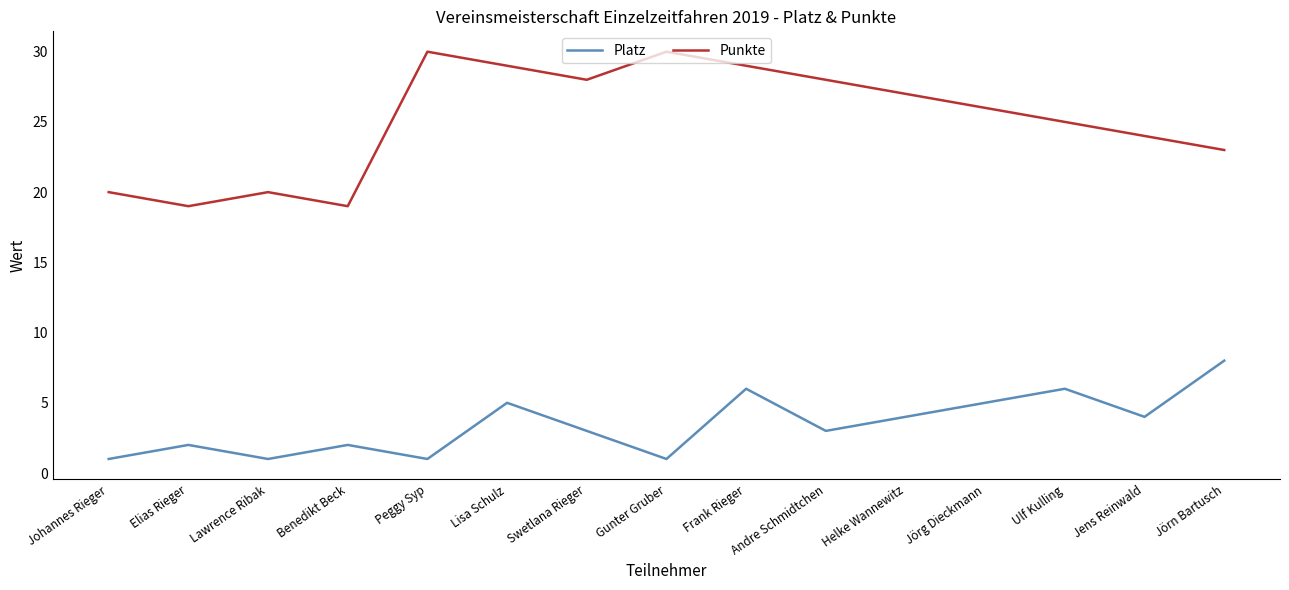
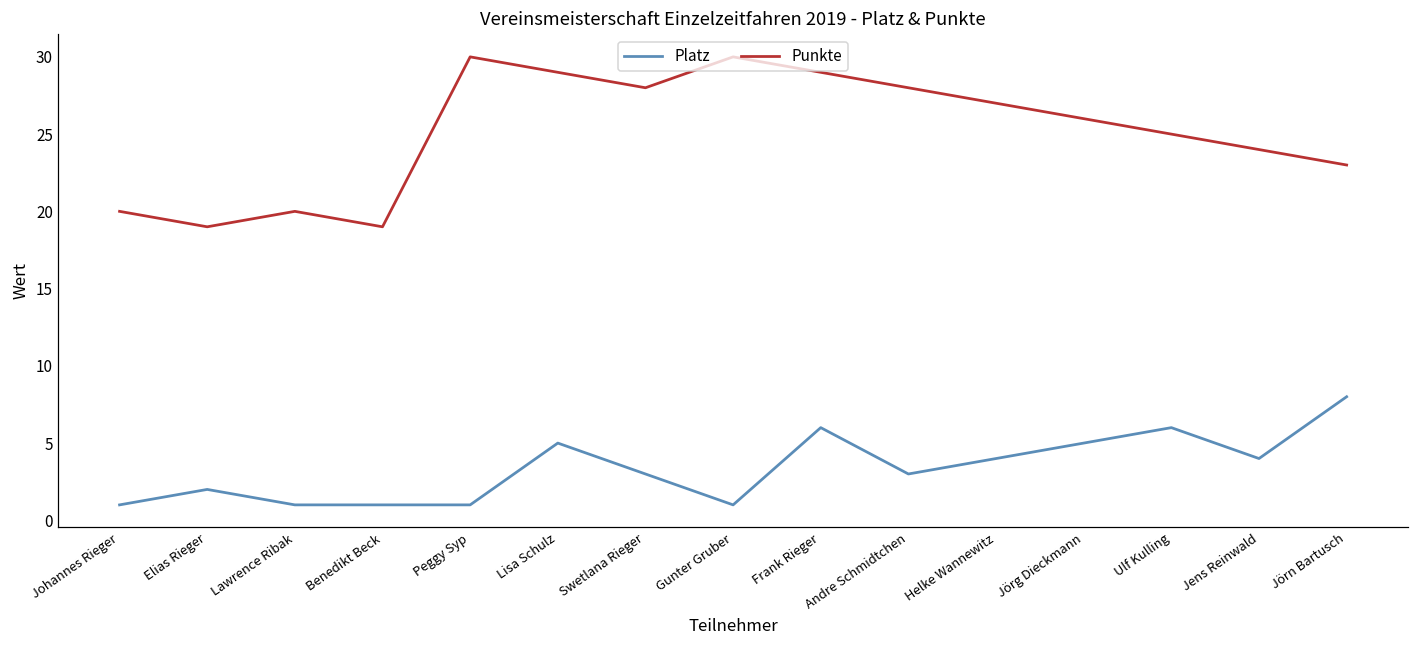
  {
    "Platz": {
      "Johannes Rieger": 1,
      "Elias Rieger": 2,
      "Lawrence Ribak": 1,
-     "Benedikt Beck": 2,
+     "Benedikt Beck": 1,
      "Peggy Syp": 1,
      "Lisa Schulz": 5,
      "Swetlana Rieger": 3,
      "Gunter Gruber": 1,
      "Frank Rieger": 6,
      "Andre Schmidtchen": 3,
      "Helke Wannewitz": 4,
      "Jörg Dieckmann": 5,
      "Ulf Kulling": 6,
      "Jens Reinwald": 4,
      "Jörn Bartusch": 8
    },
    "Punkte": {
      "Johannes Rieger": 20,
      "Elias Rieger": 19,
      "Lawrence Ribak": 20,
      "Benedikt Beck": 19,
      "Peggy Syp": 30,
      "Lisa Schulz": 29,
      "Swetlana Rieger": 28,
      "Frank Rieger": 29,
      "Andre Schmidtchen": 28,
      "Helke Wannewitz": 27,
      "Jörg Dieckmann": 26,
      "Ulf Kulling": 25,
      "Jens Reinwald": 24,
      "Jörn Bartusch": 23
    }
  }
